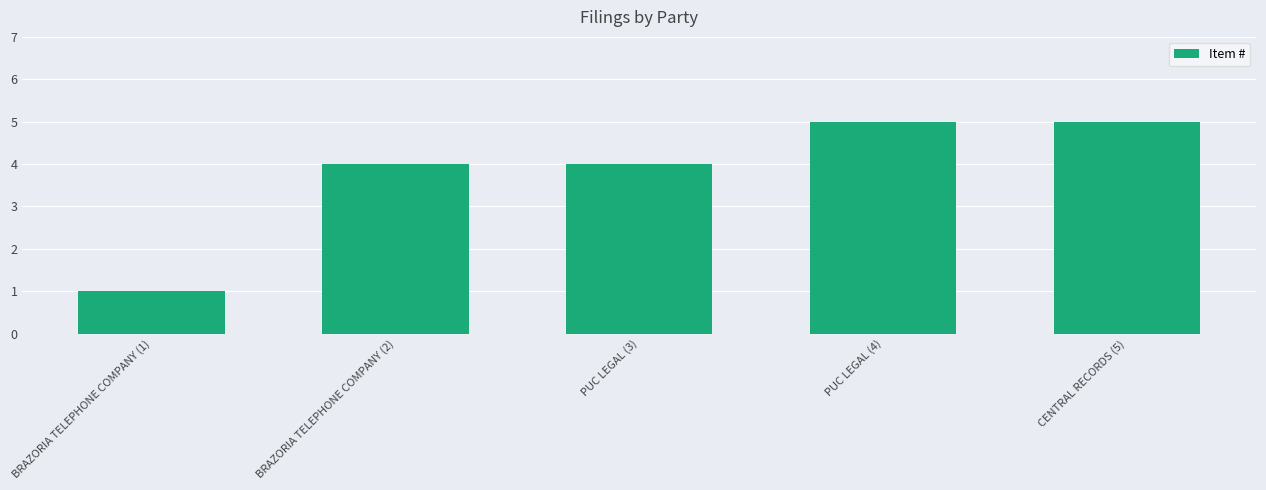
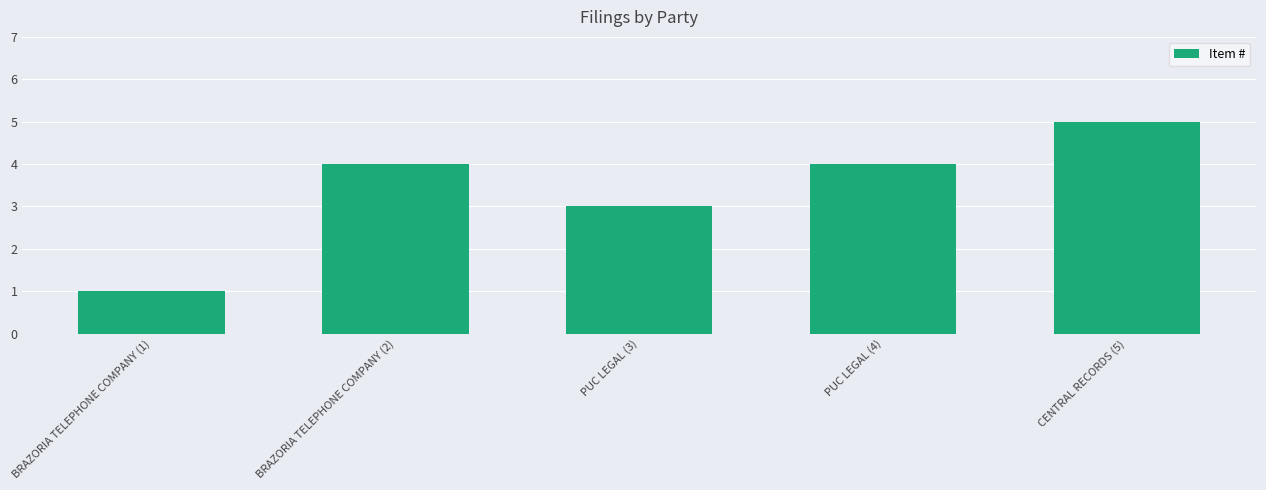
  {
    "BRAZORIA TELEPHONE COMPANY (1)": 1,
    "BRAZORIA TELEPHONE COMPANY (2)": 4,
-   "PUC LEGAL (3)": 4,
-   "PUC LEGAL (4)": 5,
+   "PUC LEGAL (3)": 3,
+   "PUC LEGAL (4)": 4,
    "CENTRAL RECORDS (5)": 5
  }
